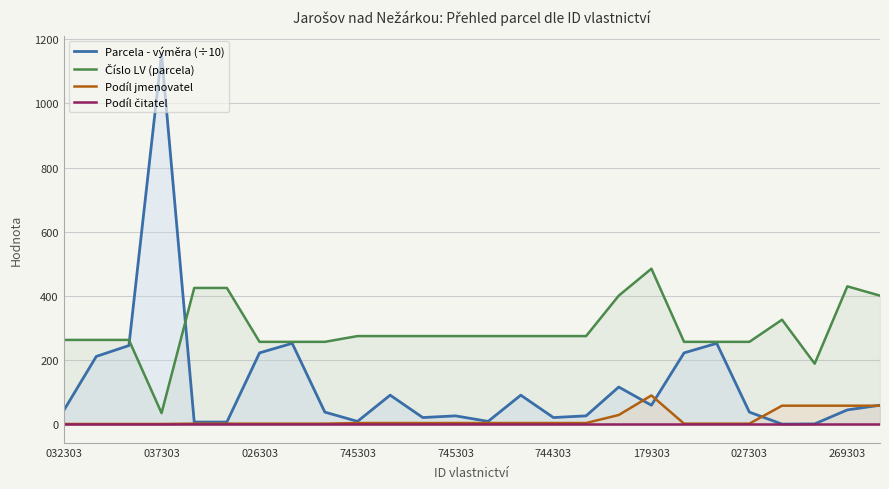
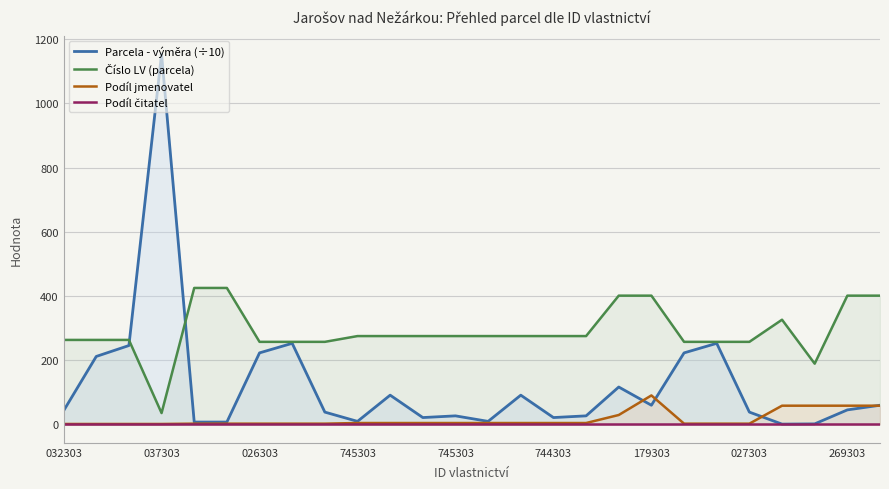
  {
    "Parcela - výměra (÷10)": {
      "032303": 40,
      "026303": 220,
      "744303": 20,
      "179303": 60,
      "027303": 40,
      "269303": 40
    },
    "Číslo LV (parcela)": {
      "032303": 260,
      "037303": 40,
      "026303": 260,
      "744303": 280,
-     "179303": 490,
+     "179303": 400,
      "027303": 260,
-     "269303": 430
+     "269303": 400
    },
    "Podíl jmenovatel": {
      "179303": 90,
      "269303": 60
    },
    "Podíl čitatel": {
      "179303": 0,
      "269303": 0
    }
  }
